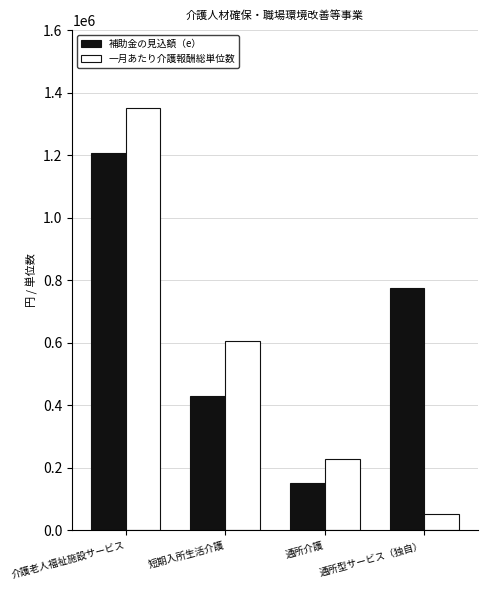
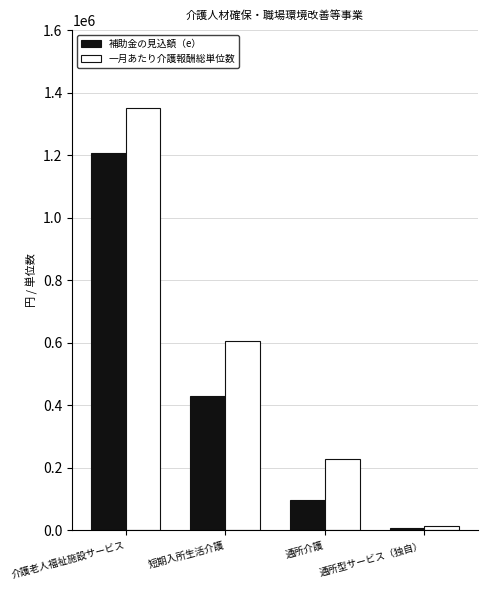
  {
    "補助金の見込額（e）": {
      "介護老人福祉施設サービス": 1210000,
      "短期入所生活介護": 430000,
-     "通所介護": 150000,
-     "通所型サービス（独自）": 770000
+     "通所介護": 100000,
+     "通所型サービス（独自）": 10000
    },
    "一月あたり介護報酬総単位数": {
      "介護老人福祉施設サービス": 1350000,
      "短期入所生活介護": 600000,
      "通所介護": 230000,
-     "通所型サービス（独自）": 50000
+     "通所型サービス（独自）": 10000
    }
  }
